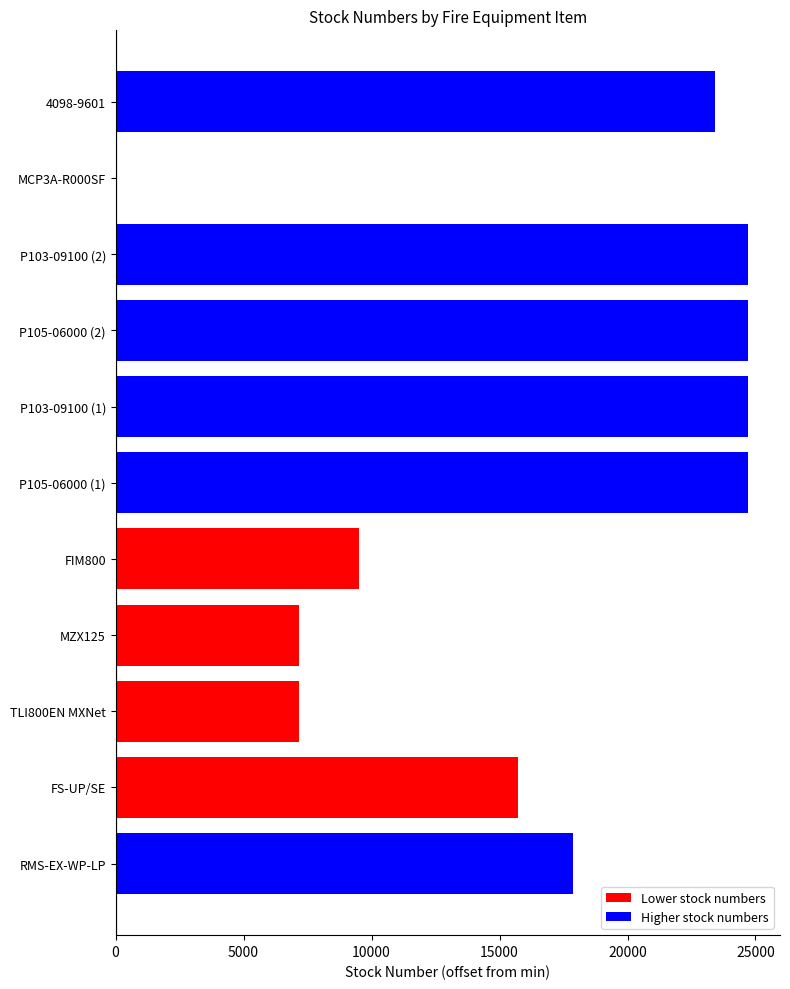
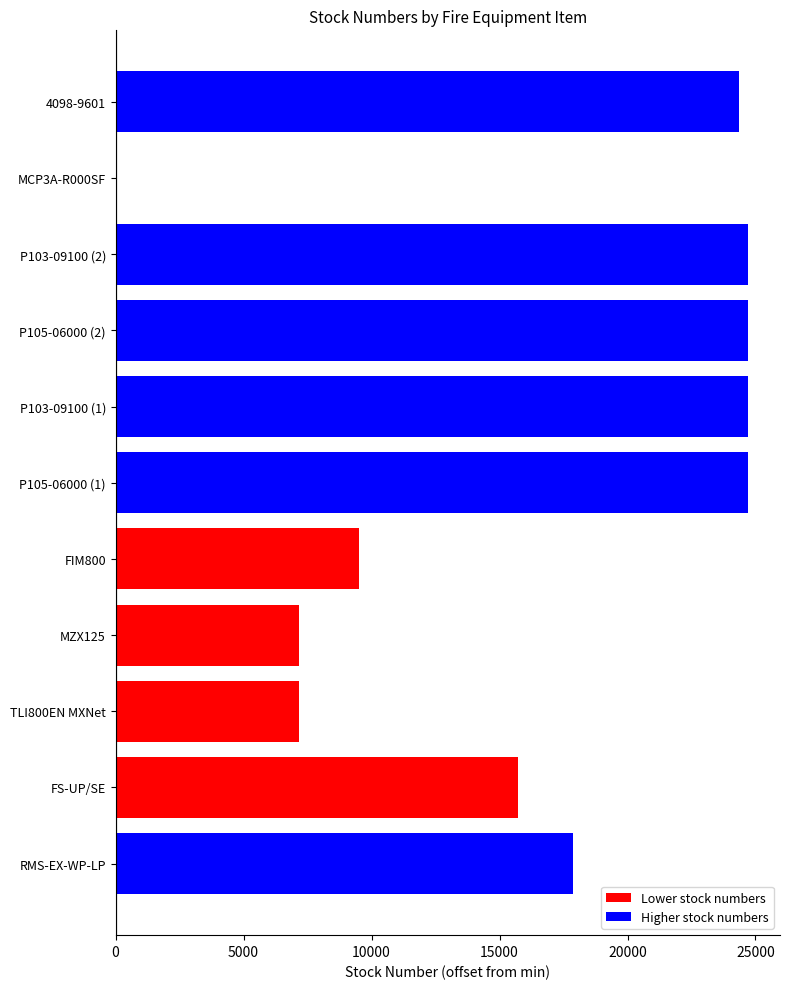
  {
-   "4098-9601": 23400,
+   "4098-9601": 24400,
    "MCP3A-R000SF": 0,
    "P103-09100 (2)": 24700,
    "P105-06000 (2)": 24700,
    "P103-09100 (1)": 24700,
    "P105-06000 (1)": 24700,
    "FIM800": 9500,
    "MZX125": 7200,
    "TLI800EN MXNet": 7200,
    "FS-UP/SE": 15700,
    "RMS-EX-WP-LP": 17900
  }
